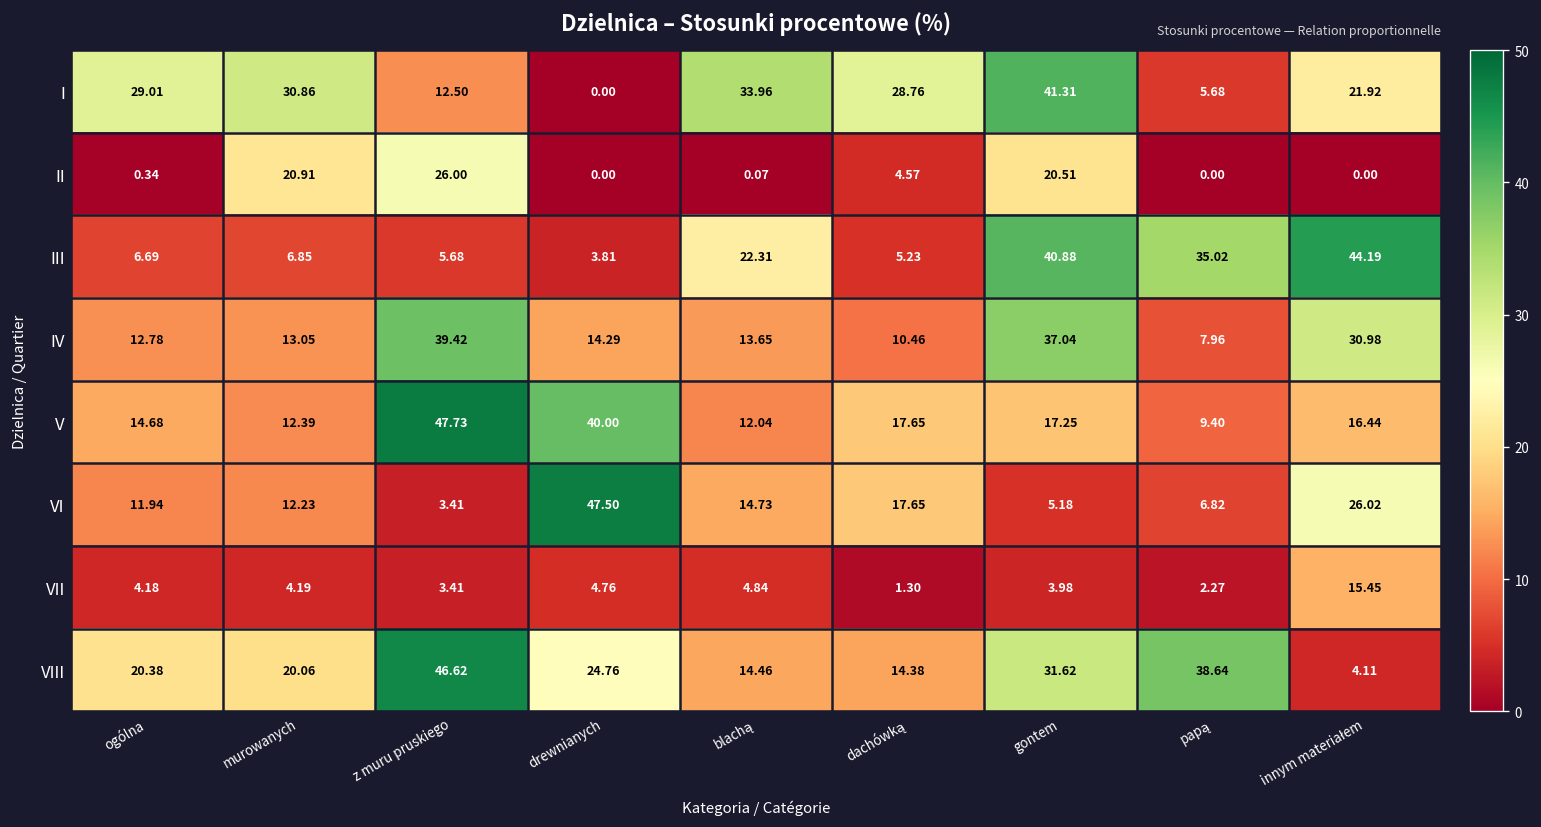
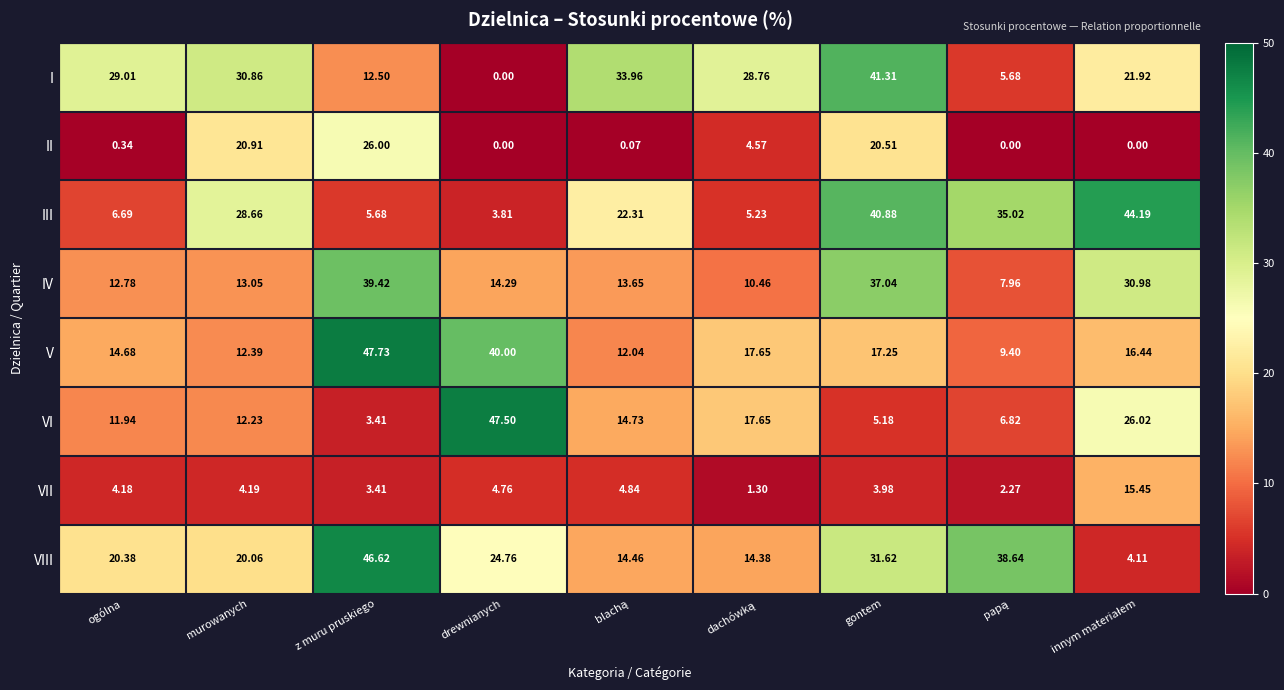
  {
    "I": {
      "ogólna": 29.01,
      "murowanych": 30.86,
      "z muru pruskiego": 12.50,
      "drewnianych": 0.00,
      "blachą": 33.96,
      "dachówką": 28.76,
      "gontem": 41.31,
      "papą": 5.68,
      "innym materiałem": 21.92
    },
    "II": {
      "ogólna": 0.34,
      "murowanych": 20.91,
      "z muru pruskiego": 26.00,
      "drewnianych": 0.00,
      "blachą": 0.07,
      "dachówką": 4.57,
      "gontem": 20.51,
      "papą": 0.00,
      "innym materiałem": 0.00
    },
    "III": {
      "ogólna": 6.69,
-     "murowanych": 6.85,
+     "murowanych": 28.66,
      "z muru pruskiego": 5.68,
      "drewnianych": 3.81,
      "blachą": 22.31,
      "dachówką": 5.23,
      "gontem": 40.88,
      "papą": 35.02,
      "innym materiałem": 44.19
    },
    "IV": {
      "ogólna": 12.78,
      "murowanych": 13.05,
      "z muru pruskiego": 39.42,
      "drewnianych": 14.29,
      "blachą": 13.65,
      "dachówką": 10.46,
      "gontem": 37.04,
      "papą": 7.96,
      "innym materiałem": 30.98
    },
    "V": {
      "ogólna": 14.68,
      "murowanych": 12.39,
      "z muru pruskiego": 47.73,
      "drewnianych": 40.00,
      "blachą": 12.04,
      "dachówką": 17.65,
      "gontem": 17.25,
      "papą": 9.40,
      "innym materiałem": 16.44
    },
    "VI": {
      "ogólna": 11.94,
      "murowanych": 12.23,
      "z muru pruskiego": 3.41,
      "drewnianych": 47.50,
      "blachą": 14.73,
      "dachówką": 17.65,
      "gontem": 5.18,
      "papą": 6.82,
      "innym materiałem": 26.02
    },
    "VII": {
      "ogólna": 4.18,
      "murowanych": 4.19,
      "z muru pruskiego": 3.41,
      "drewnianych": 4.76,
      "blachą": 4.84,
      "dachówką": 1.30,
      "gontem": 3.98,
      "papą": 2.27,
      "innym materiałem": 15.45
    },
    "VIII": {
      "ogólna": 20.38,
      "murowanych": 20.06,
      "z muru pruskiego": 46.62,
      "drewnianych": 24.76,
      "blachą": 14.46,
      "dachówką": 14.38,
      "gontem": 31.62,
      "papą": 38.64,
      "innym materiałem": 4.11
    }
  }
